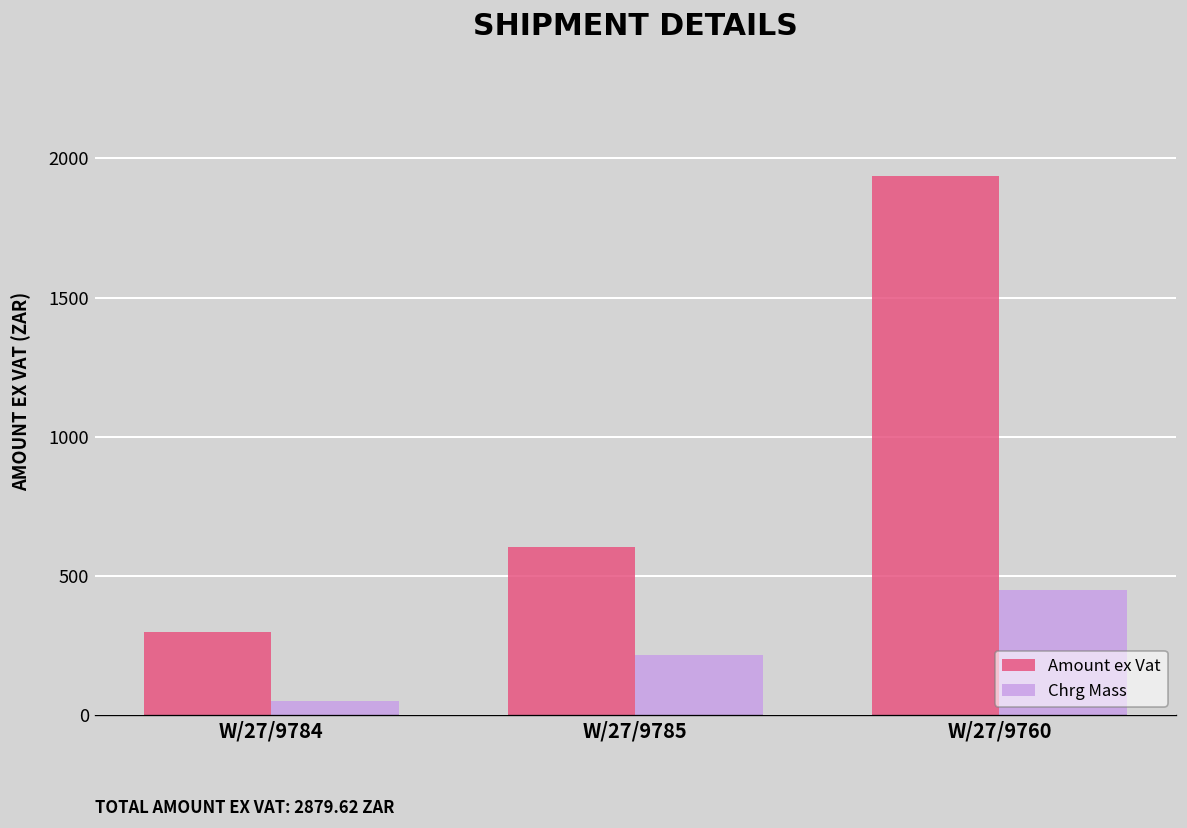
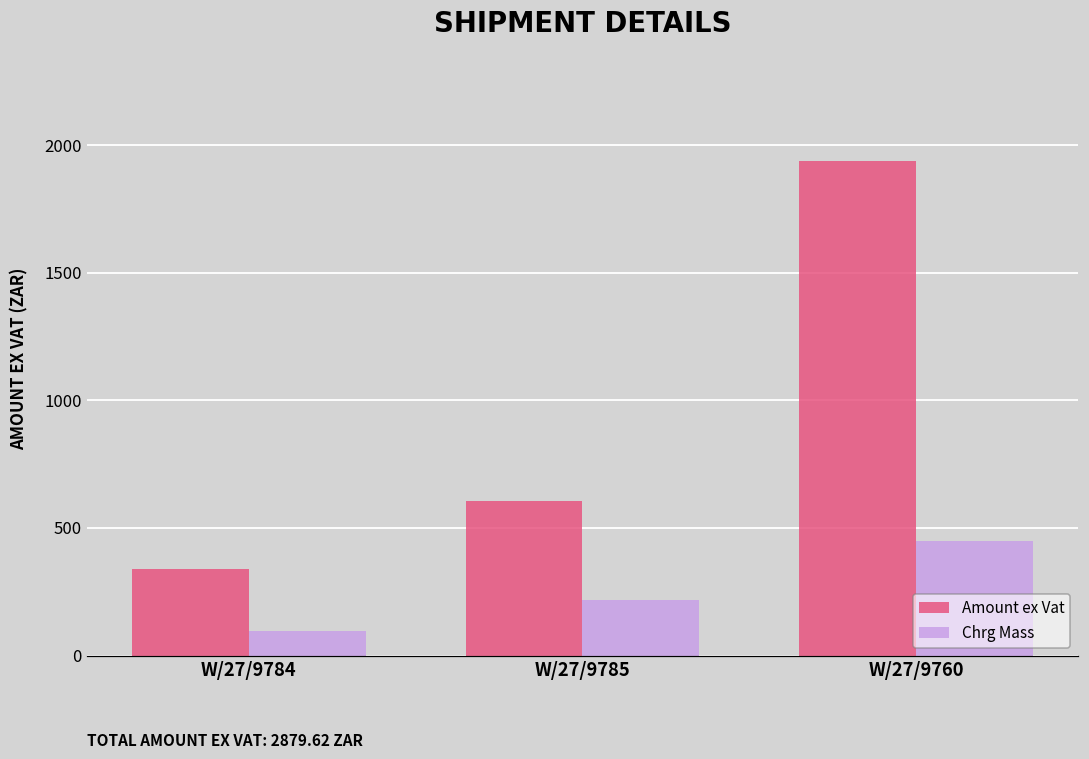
  {
    "Amount ex Vat": {
-     "W/27/9784": 300,
+     "W/27/9784": 340,
      "W/27/9785": 600,
      "W/27/9760": 1940
    },
    "Chrg Mass": {
-     "W/27/9784": 50,
+     "W/27/9784": 100,
      "W/27/9785": 220,
      "W/27/9760": 450
    }
  }
